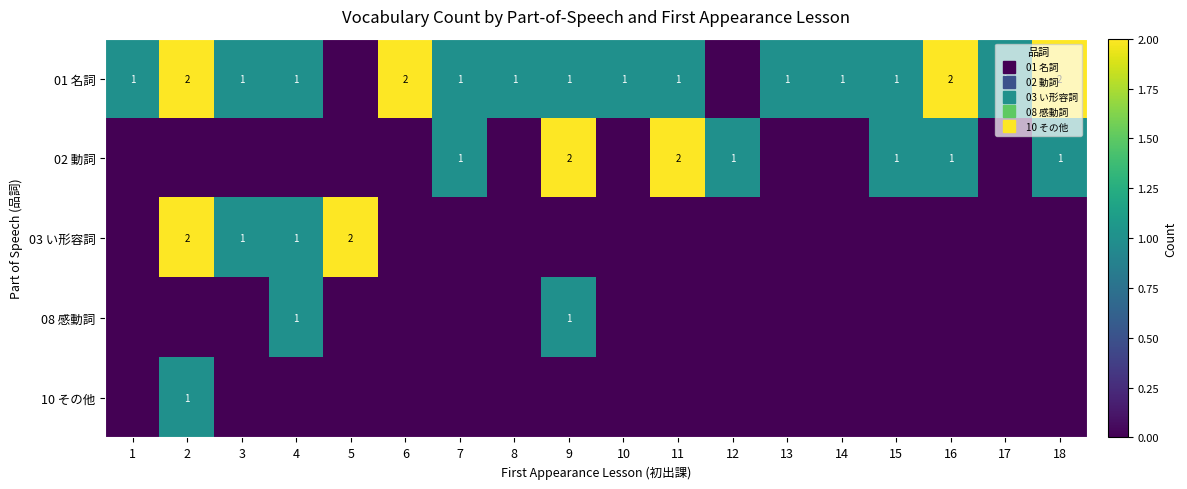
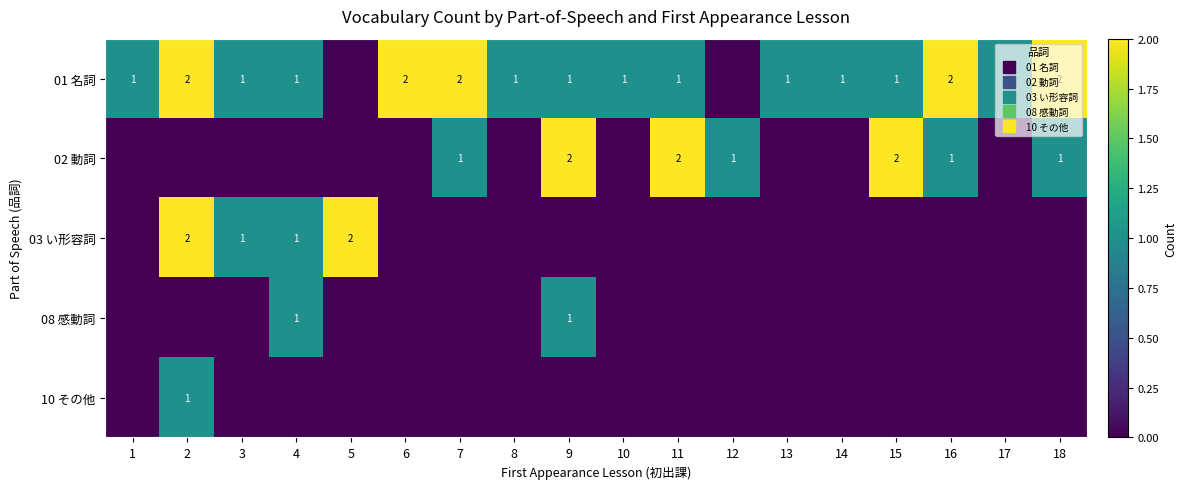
  {
    "01 名詞": {
      "1": 1,
      "2": 2,
      "3": 1,
      "4": 1,
      "6": 2,
-     "7": 1,
+     "7": 2,
      "8": 1,
      "9": 1,
      "10": 1,
      "11": 1,
      "13": 1,
      "14": 1,
      "15": 1,
      "16": 2
    },
    "02 動詞": {
      "7": 1,
      "9": 2,
      "11": 2,
      "12": 1,
-     "15": 1,
+     "15": 2,
      "16": 1,
      "18": 1
    },
    "03 い形容詞": {
      "2": 2,
      "3": 1,
      "4": 1,
      "5": 2
    },
    "08 感動詞": {
      "4": 1,
      "9": 1
    },
    "10 その他": {
      "2": 1
    }
  }
